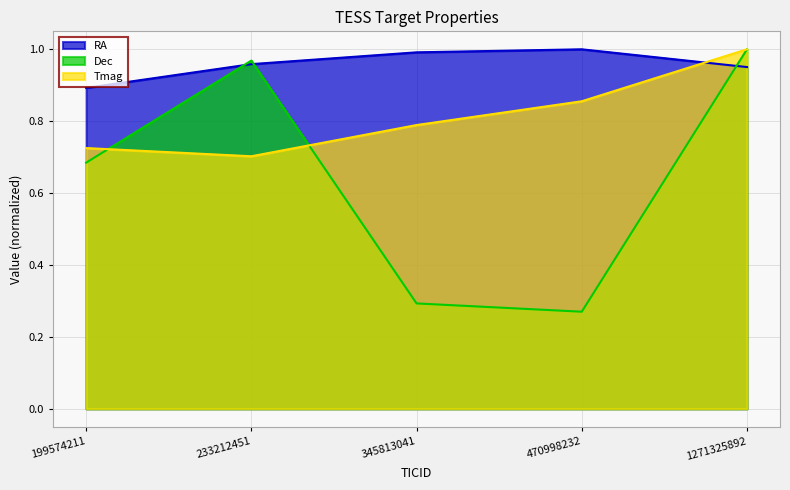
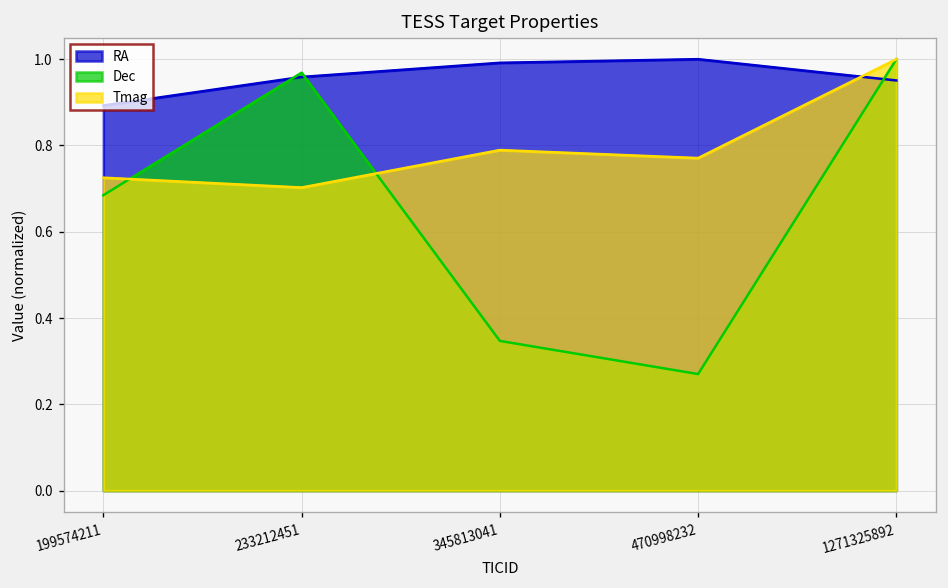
  {
    "RA": {
      "199574211": 0.89,
      "233212451": 0.96,
      "345813041": 0.99,
      "470998232": 1.00,
      "1271325892": 0.95
    },
    "Dec": {
      "199574211": 0.68,
      "233212451": 0.97,
-     "345813041": 0.29,
+     "345813041": 0.35,
      "470998232": 0.27
    },
    "Tmag": {
      "199574211": 0.73,
      "233212451": 0.70,
      "345813041": 0.79,
-     "470998232": 0.86
+     "470998232": 0.77
    }
  }
